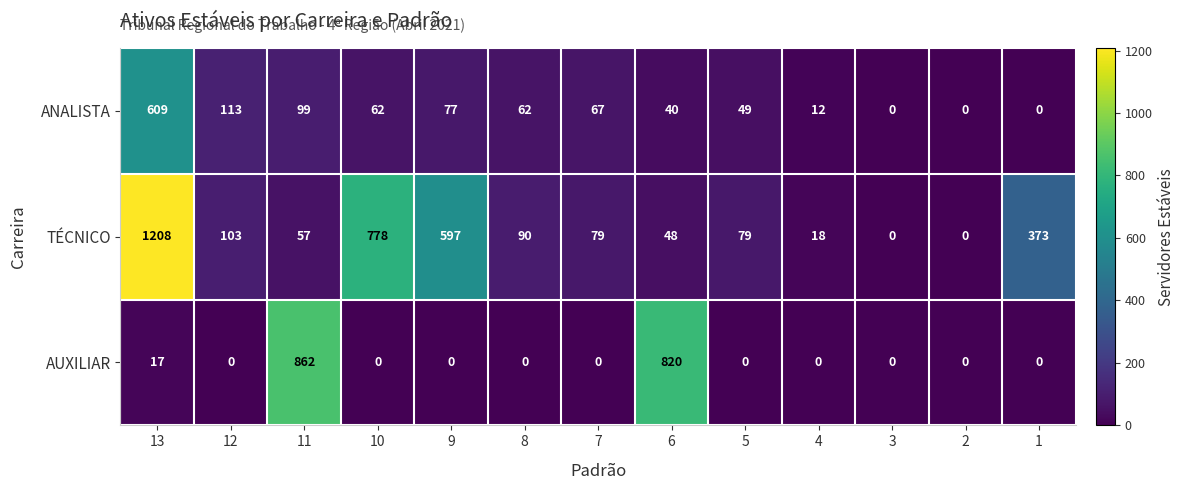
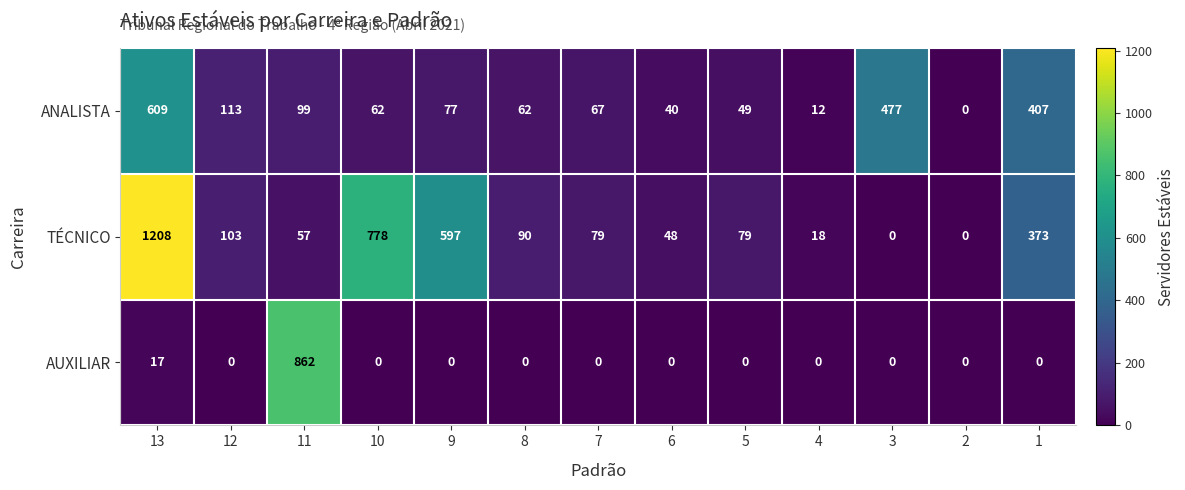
  {
    "ANALISTA": {
      "13": 609,
      "12": 113,
      "11": 99,
      "10": 62,
      "9": 77,
      "8": 62,
      "7": 67,
      "6": 40,
      "5": 49,
      "4": 12,
-     "3": 0,
+     "3": 477,
      "2": 0,
-     "1": 0
+     "1": 407
    },
    "TÉCNICO": {
      "13": 1208,
      "12": 103,
      "11": 57,
      "10": 778,
      "9": 597,
      "8": 90,
      "7": 79,
      "6": 48,
      "5": 79,
      "4": 18,
      "3": 0,
      "2": 0,
      "1": 373
    },
    "AUXILIAR": {
      "13": 17,
      "12": 0,
      "11": 862,
      "10": 0,
      "9": 0,
      "8": 0,
      "7": 0,
-     "6": 820,
+     "6": 0,
      "5": 0,
      "4": 0,
      "3": 0,
      "2": 0,
      "1": 0
    }
  }
